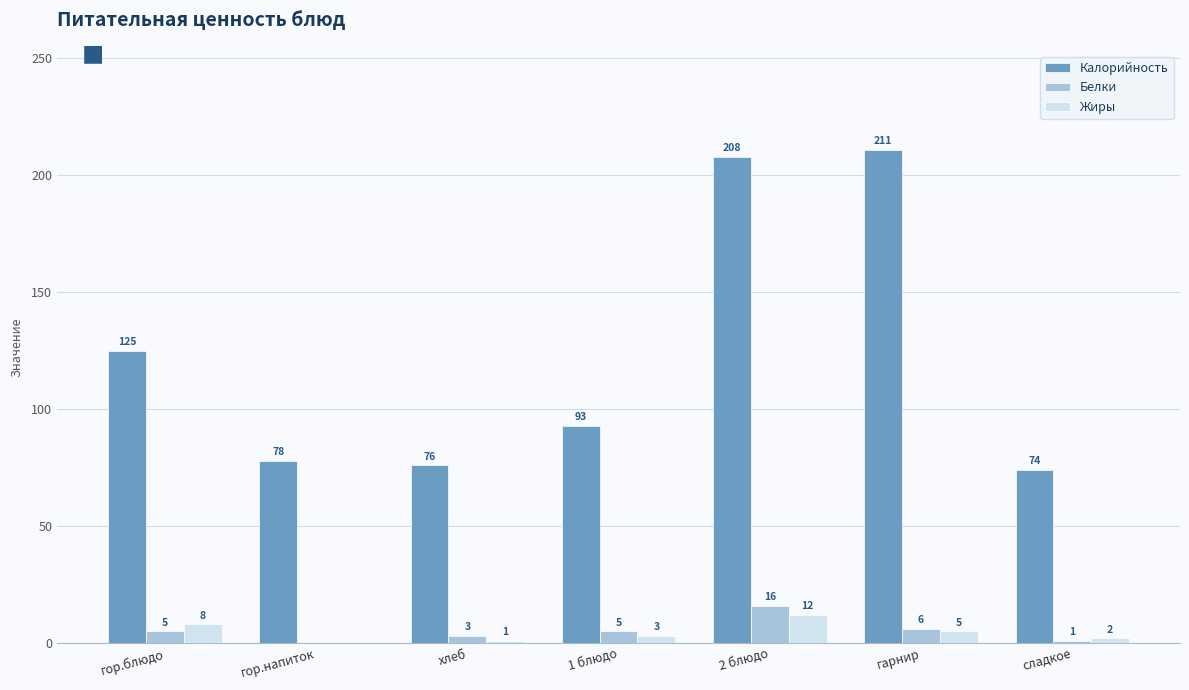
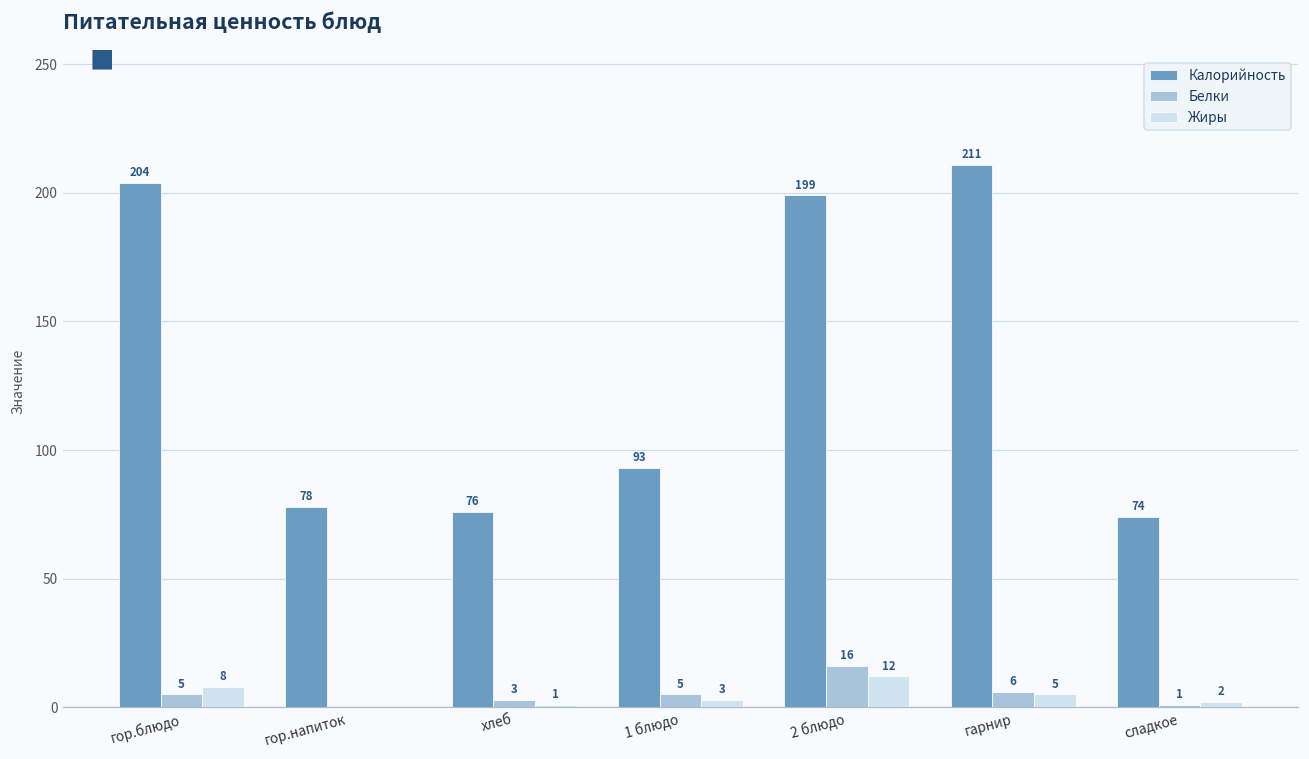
  {
    "Калорийность": {
-     "гор.блюдо": 125,
+     "гор.блюдо": 204,
      "гор.напиток": 78,
      "хлеб": 76,
      "1 блюдо": 93,
-     "2 блюдо": 208,
+     "2 блюдо": 199,
      "гарнир": 211,
      "сладкое": 74
    }
  }
